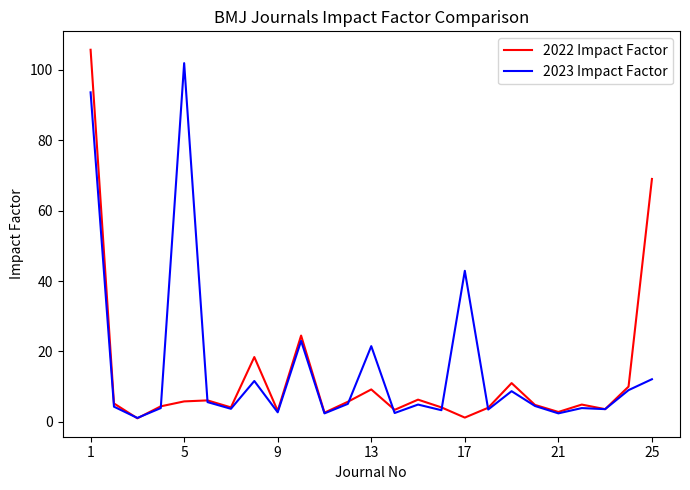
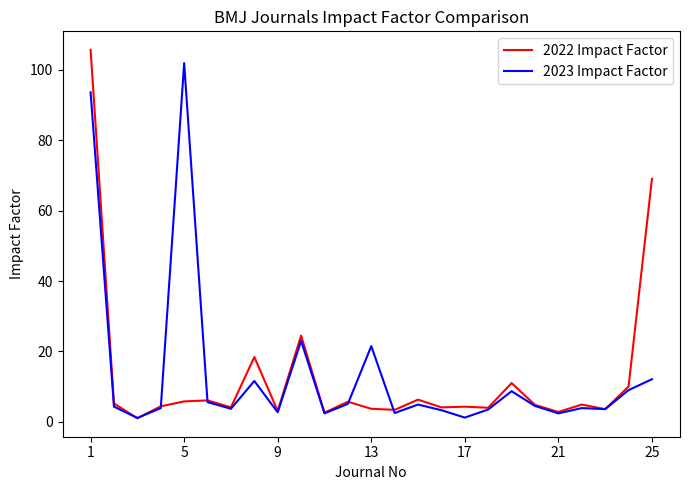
  {
    "2022 Impact Factor": {
      "1": 106,
      "5": 6,
-     "13": 9,
-     "17": 1,
+     "13": 4,
+     "17": 4,
      "25": 69
    },
    "2023 Impact Factor": {
      "1": 94,
      "5": 102,
      "13": 22,
-     "17": 43,
+     "17": 1,
      "25": 12
    }
  }
